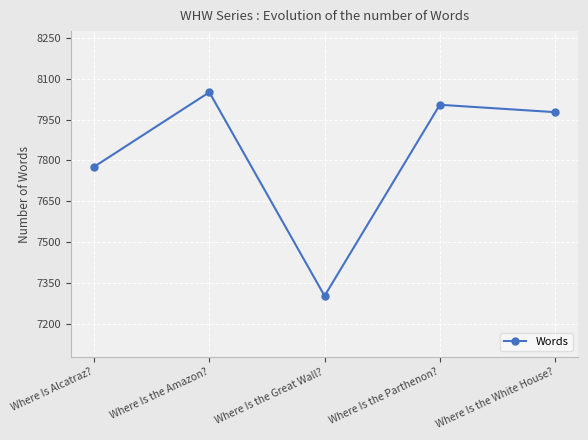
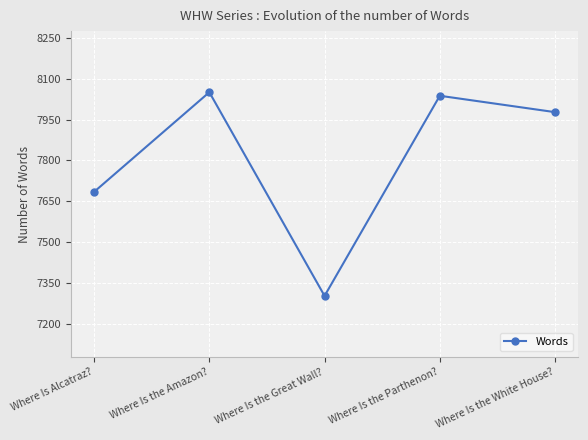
  {
-   "Where Is Alcatraz?": 7780,
+   "Where Is Alcatraz?": 7690,
    "Where Is the Amazon?": 8050,
    "Where Is the Great Wall?": 7300,
-   "Where Is the Parthenon?": 8000,
+   "Where Is the Parthenon?": 8040,
    "Where Is the White House?": 7980
  }
